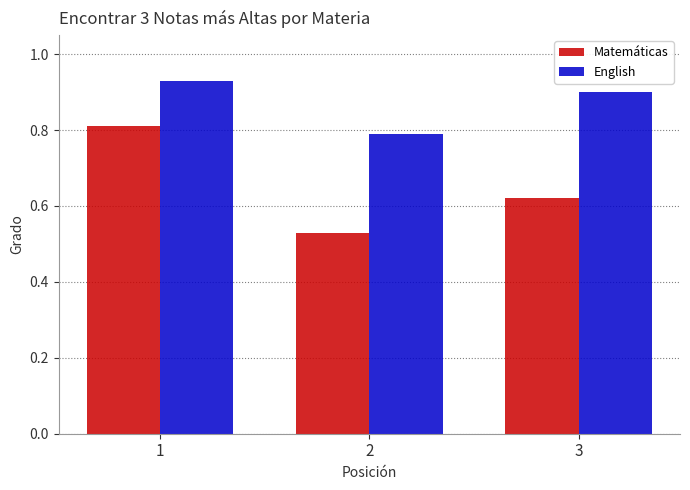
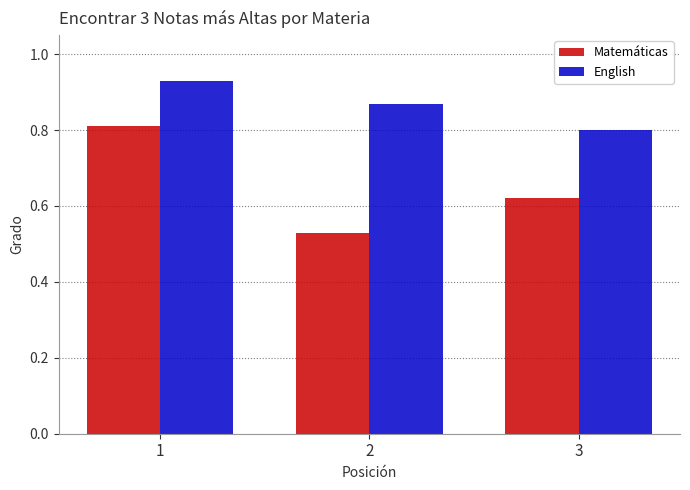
  {
    "Matemáticas": {
      "1": 0.81,
      "2": 0.53,
      "3": 0.62
    },
    "English": {
      "1": 0.93,
-     "2": 0.79,
-     "3": 0.9
+     "2": 0.87,
+     "3": 0.8
    }
  }
